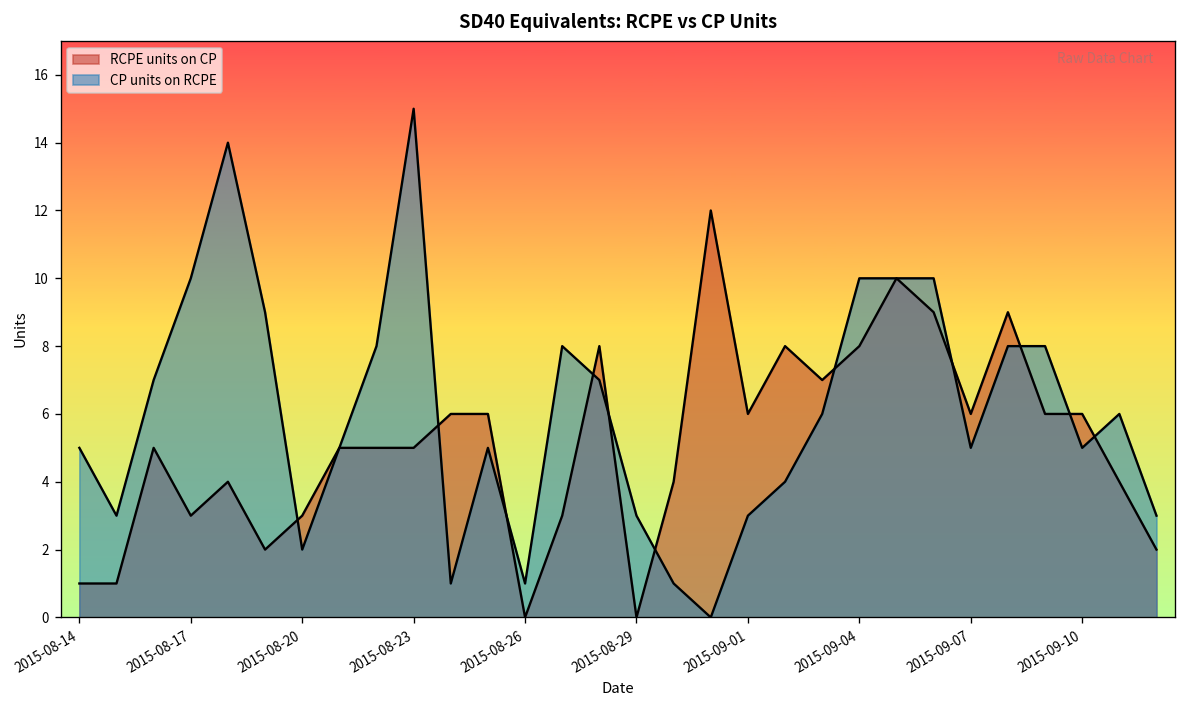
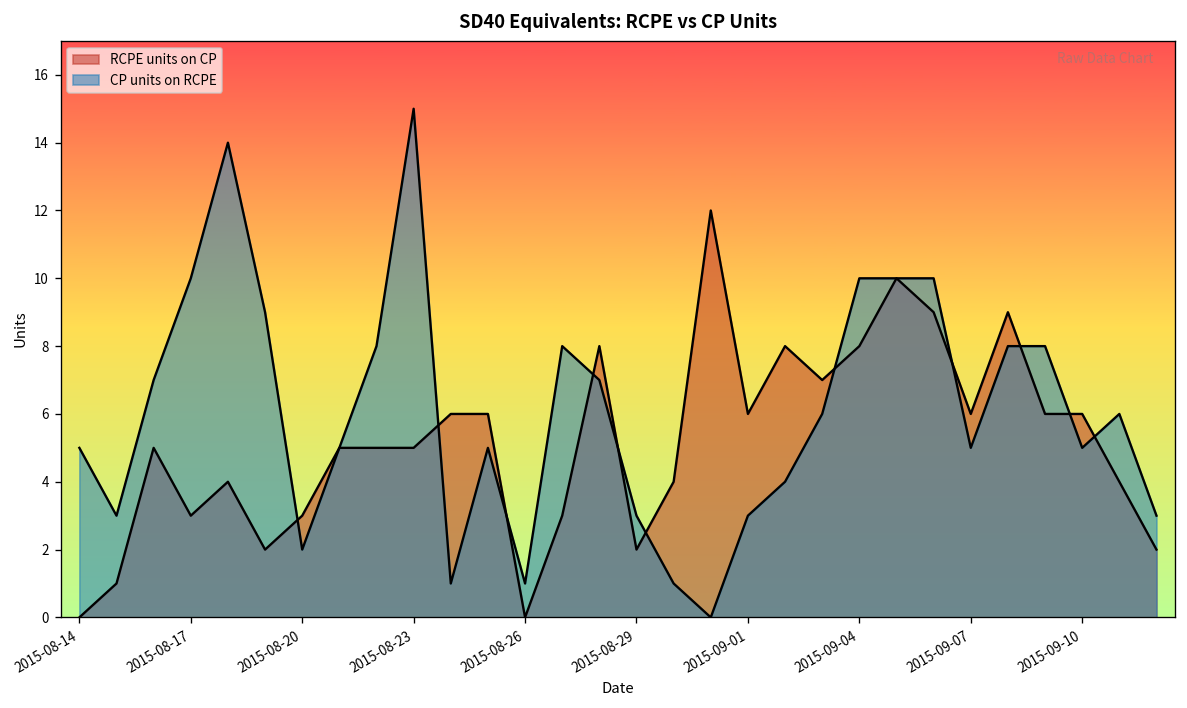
  {
    "RCPE units on CP": {
-     "2015-08-14": 1,
+     "2015-08-14": 0,
      "2015-08-17": 3,
      "2015-08-20": 3,
      "2015-08-23": 5,
      "2015-08-26": 0,
-     "2015-08-29": 0,
+     "2015-08-29": 2,
      "2015-09-01": 6,
      "2015-09-04": 8,
      "2015-09-07": 6,
      "2015-09-10": 6
    },
    "CP units on RCPE": {
      "2015-08-14": 5,
      "2015-08-17": 10,
      "2015-08-20": 2,
      "2015-08-23": 15,
      "2015-08-26": 1,
      "2015-08-29": 3,
      "2015-09-01": 3,
      "2015-09-04": 10,
      "2015-09-07": 5,
      "2015-09-10": 5
    }
  }
